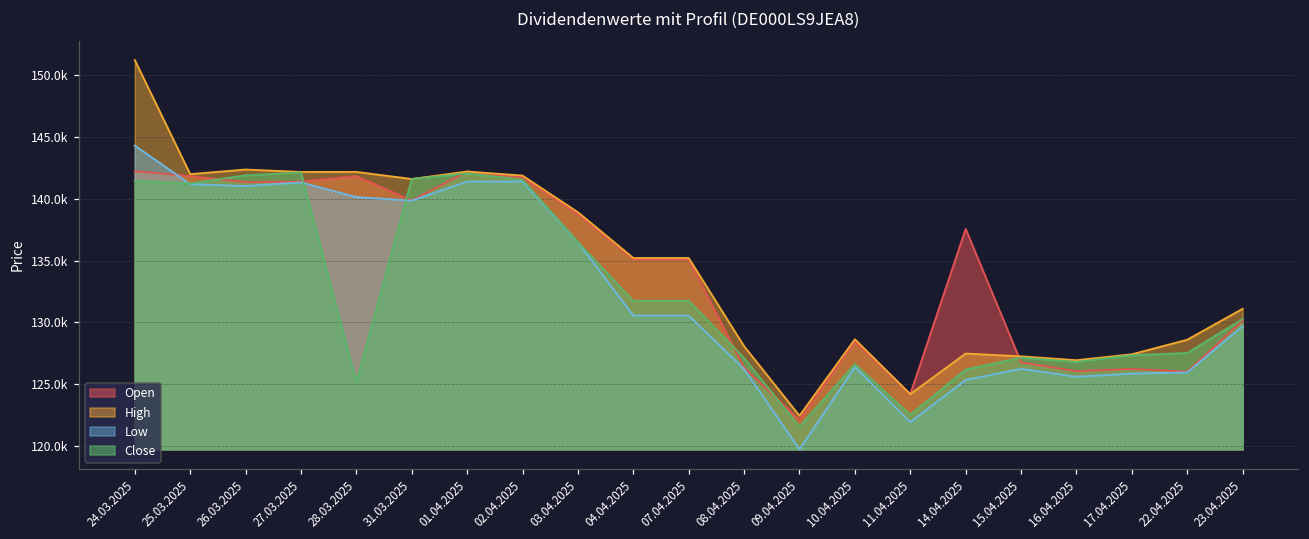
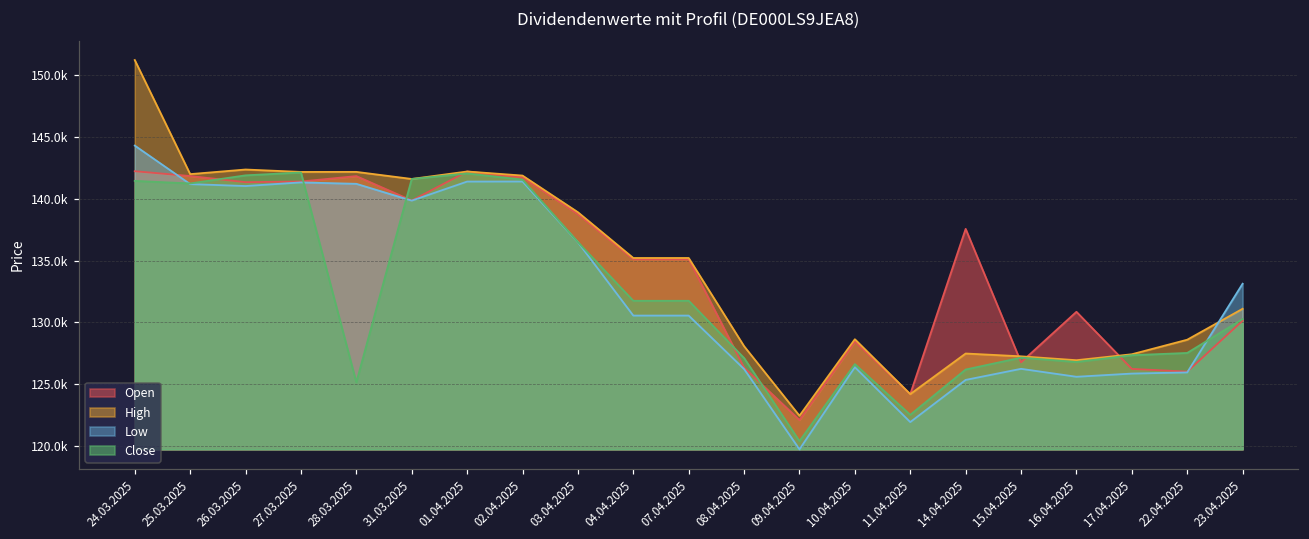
  {
    "Open": {
      "24.03.2025": 142200,
      "26.03.2025": 141300,
      "28.03.2025": 141800,
      "09.04.2025": 122100,
      "14.04.2025": 137600,
      "15.04.2025": 126800,
-     "16.04.2025": 126000,
+     "16.04.2025": 130800,
      "17.04.2025": 126200
    },
    "High": {
      "24.03.2025": 151200,
      "26.03.2025": 142400,
      "28.03.2025": 142200,
      "08.04.2025": 128100,
      "09.04.2025": 122400,
      "14.04.2025": 127500,
      "22.04.2025": 128600,
      "23.04.2025": 131100
    },
    "Low": {
      "24.03.2025": 144300,
      "26.03.2025": 141000,
-     "28.03.2025": 140100,
+     "28.03.2025": 141200,
      "01.04.2025": 141400,
      "04.04.2025": 130500,
      "07.04.2025": 130500,
      "09.04.2025": 119700,
      "10.04.2025": 126400,
      "11.04.2025": 121900,
      "14.04.2025": 125300,
      "15.04.2025": 126200,
      "16.04.2025": 125600,
      "17.04.2025": 125800,
-     "23.04.2025": 129700
+     "23.04.2025": 133100
    },
    "Close": {
      "24.03.2025": 141500,
      "26.03.2025": 141900,
      "28.03.2025": 125100,
      "04.04.2025": 131700,
      "07.04.2025": 131700,
      "08.04.2025": 127100,
-     "09.04.2025": 121500,
+     "09.04.2025": 120400,
      "10.04.2025": 126600,
      "11.04.2025": 122500,
      "14.04.2025": 126200,
      "22.04.2025": 127500
    }
  }
